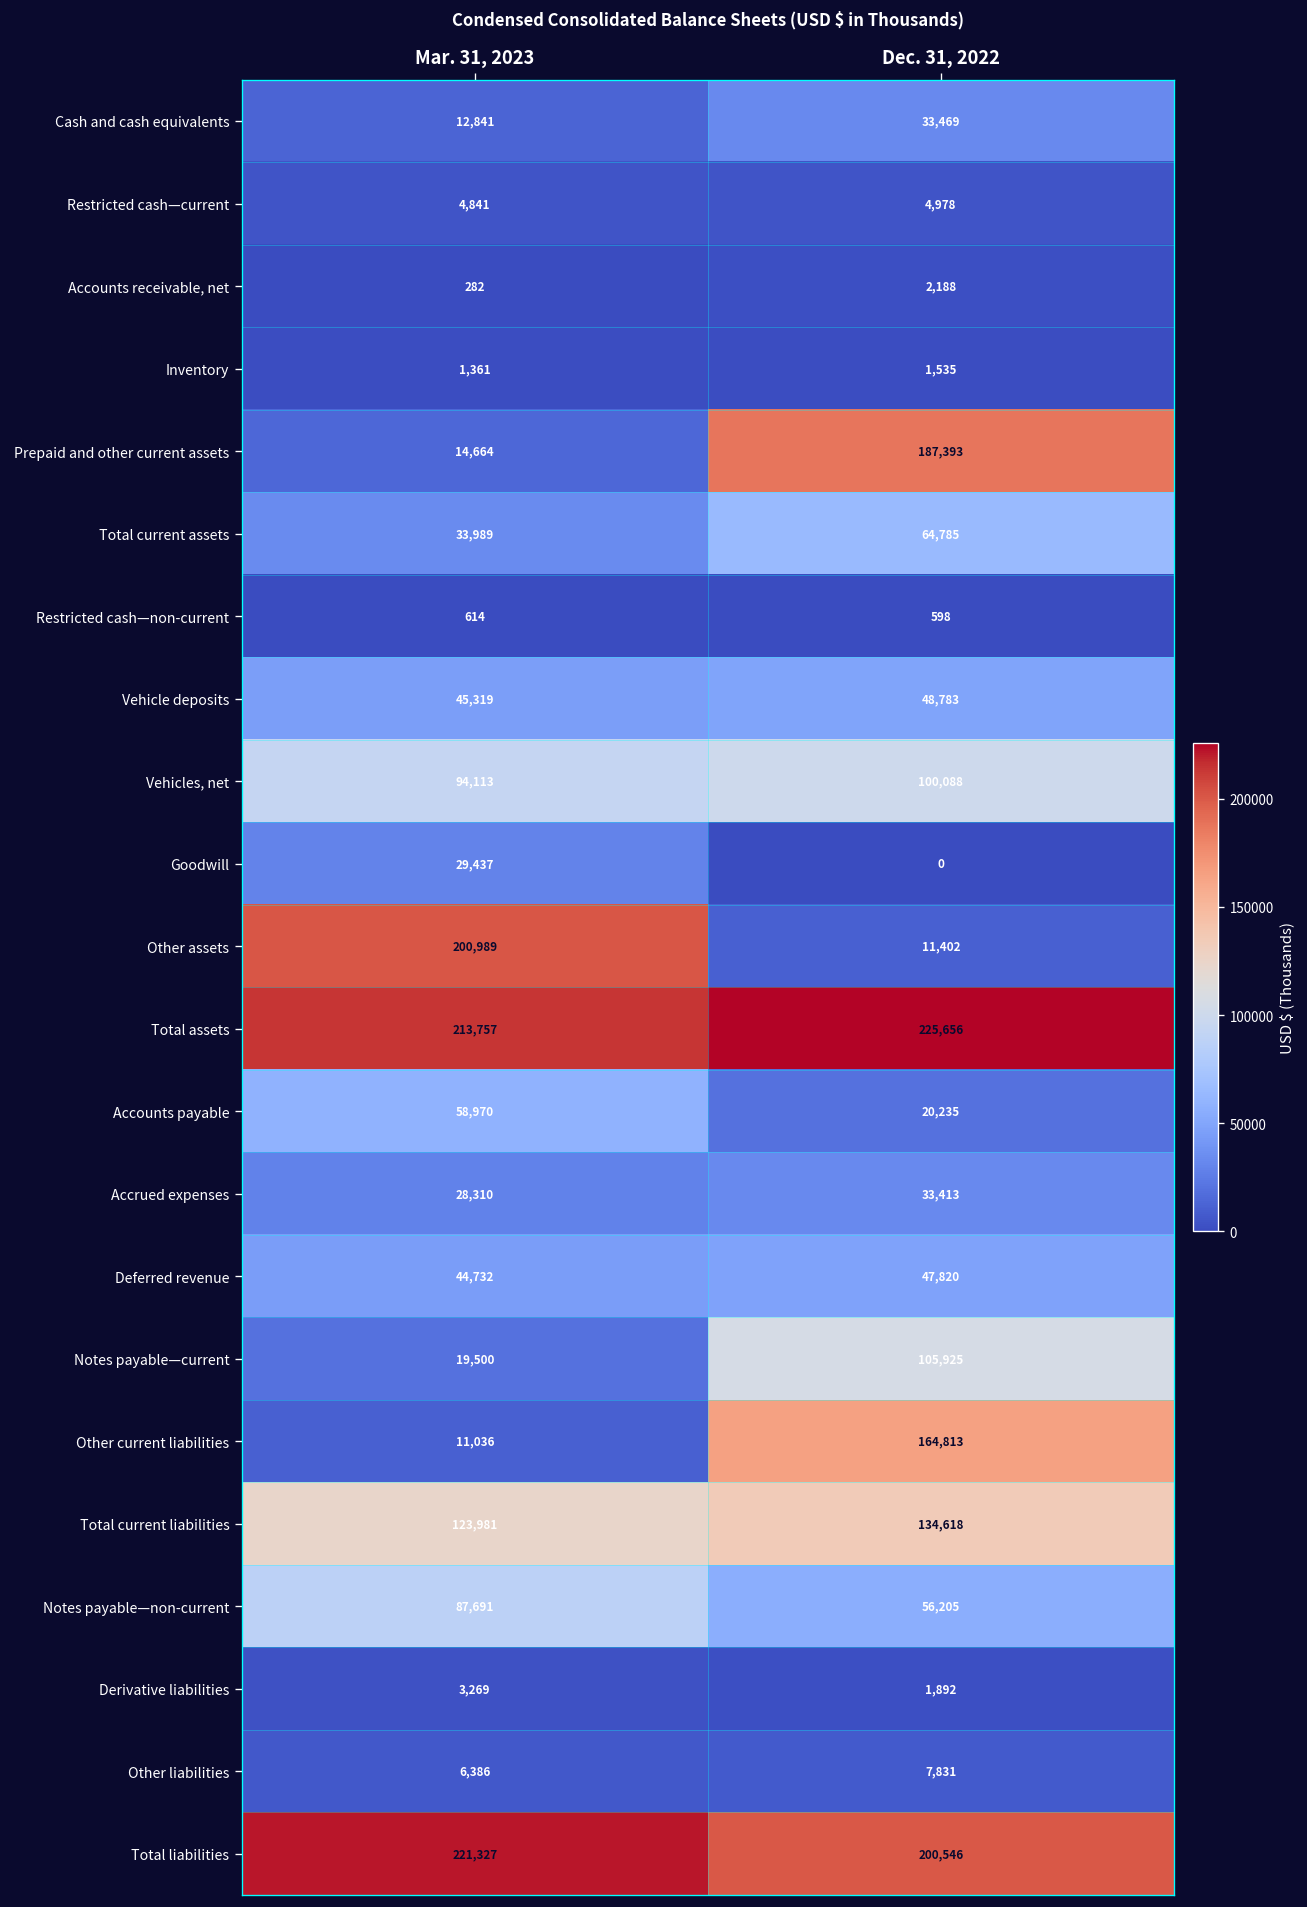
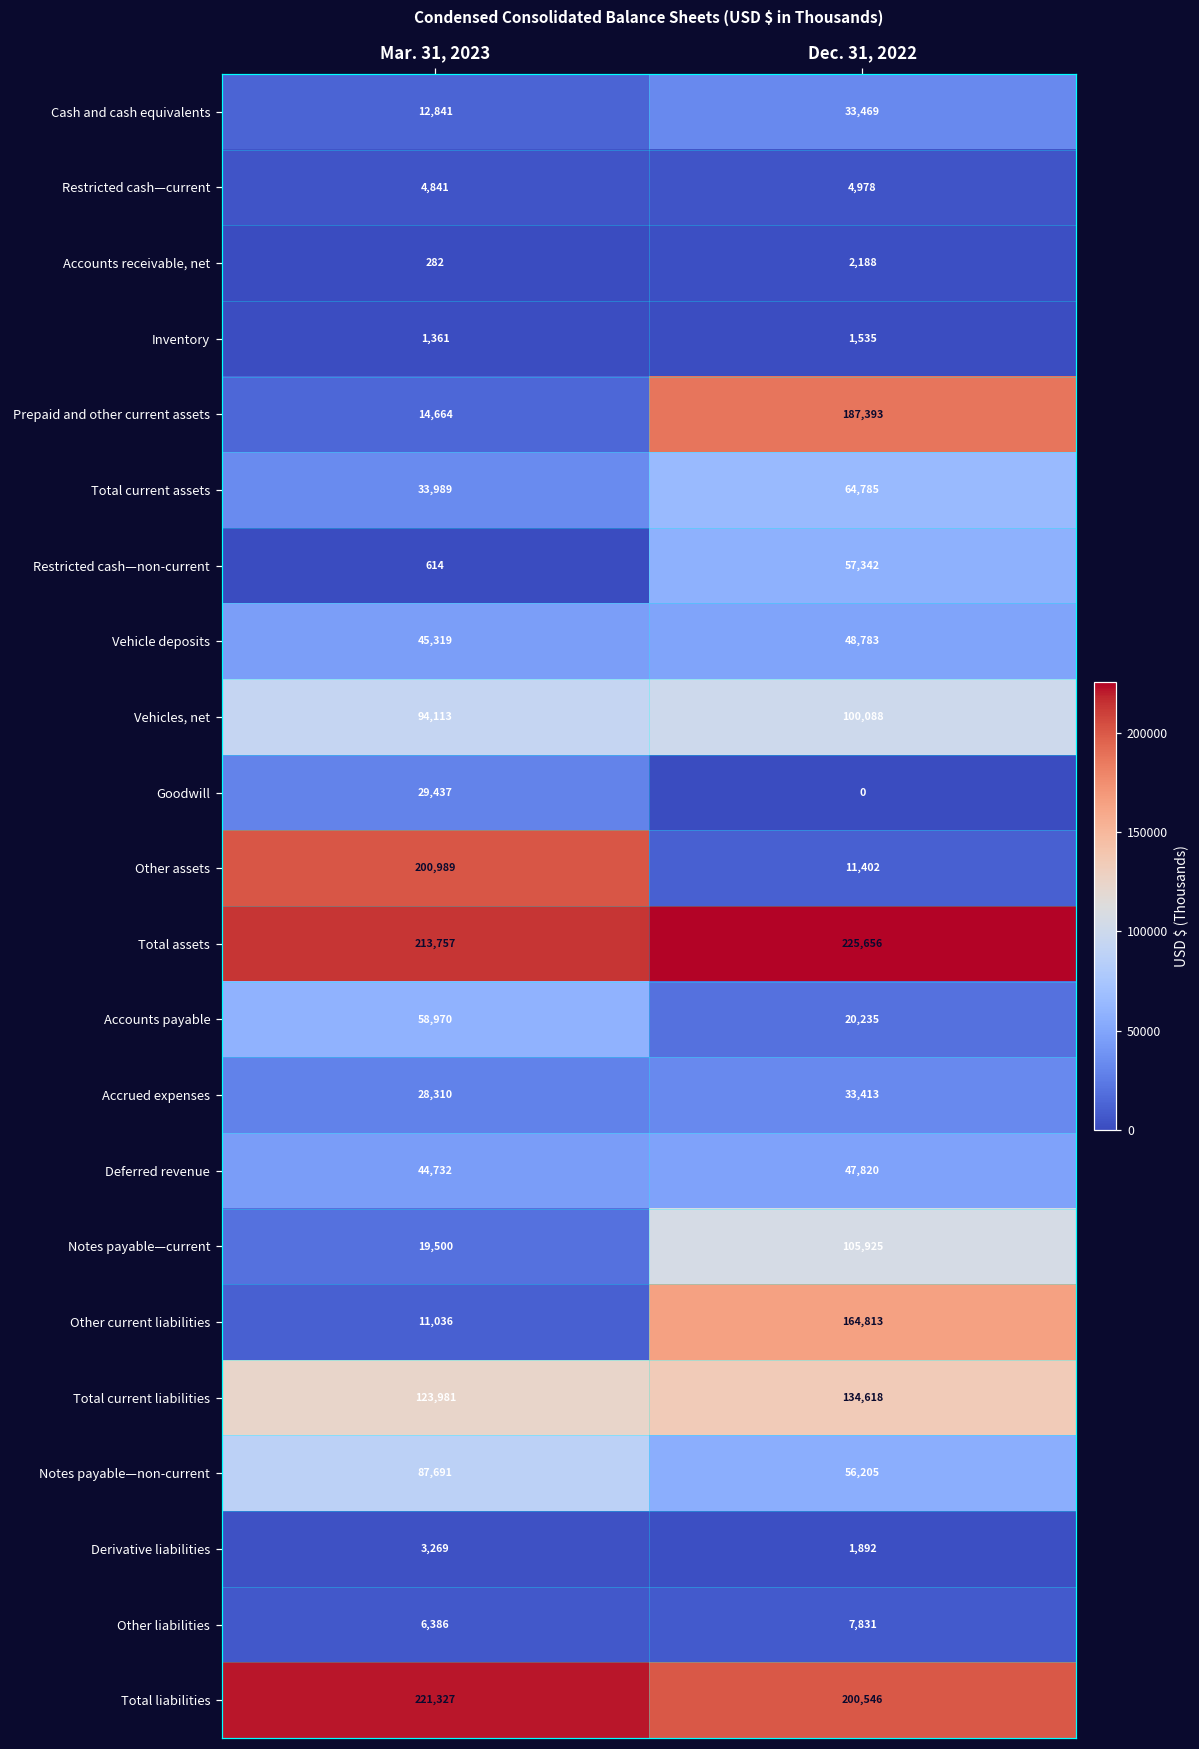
  {
    "Cash and cash equivalents": {
      "Mar. 31, 2023": "12,841",
      "Dec. 31, 2022": "33,469"
    },
    "Restricted cash—current": {
      "Mar. 31, 2023": "4,841",
      "Dec. 31, 2022": "4,978"
    },
    "Accounts receivable, net": {
      "Mar. 31, 2023": "282",
      "Dec. 31, 2022": "2,188"
    },
    "Inventory": {
      "Mar. 31, 2023": "1,361",
      "Dec. 31, 2022": "1,535"
    },
    "Prepaid and other current assets": {
      "Mar. 31, 2023": "14,664",
      "Dec. 31, 2022": "187,393"
    },
    "Total current assets": {
      "Mar. 31, 2023": "33,989",
      "Dec. 31, 2022": "64,785"
    },
    "Restricted cash—non-current": {
      "Mar. 31, 2023": "614",
-     "Dec. 31, 2022": "598"
+     "Dec. 31, 2022": "57,342"
    },
    "Vehicle deposits": {
      "Mar. 31, 2023": "45,319",
      "Dec. 31, 2022": "48,783"
    },
    "Vehicles, net": {
      "Mar. 31, 2023": "94,113",
      "Dec. 31, 2022": "100,088"
    },
    "Goodwill": {
      "Mar. 31, 2023": "29,437",
      "Dec. 31, 2022": "0"
    },
    "Other assets": {
      "Mar. 31, 2023": "200,989",
      "Dec. 31, 2022": "11,402"
    },
    "Total assets": {
      "Mar. 31, 2023": "213,757",
      "Dec. 31, 2022": "225,656"
    },
    "Accounts payable": {
      "Mar. 31, 2023": "58,970",
      "Dec. 31, 2022": "20,235"
    },
    "Accrued expenses": {
      "Mar. 31, 2023": "28,310",
      "Dec. 31, 2022": "33,413"
    },
    "Deferred revenue": {
      "Mar. 31, 2023": "44,732",
      "Dec. 31, 2022": "47,820"
    },
    "Notes payable—current": {
      "Mar. 31, 2023": "19,500"
    },
    "Other current liabilities": {
      "Mar. 31, 2023": "11,036",
      "Dec. 31, 2022": "164,813"
    },
    "Total current liabilities": {
      "Mar. 31, 2023": "123,981",
      "Dec. 31, 2022": "134,618"
    },
    "Notes payable—non-current": {
      "Mar. 31, 2023": "87,691",
      "Dec. 31, 2022": "56,205"
    },
    "Derivative liabilities": {
      "Mar. 31, 2023": "3,269",
      "Dec. 31, 2022": "1,892"
    },
    "Other liabilities": {
      "Mar. 31, 2023": "6,386",
      "Dec. 31, 2022": "7,831"
    },
    "Total liabilities": {
      "Mar. 31, 2023": "221,327",
      "Dec. 31, 2022": "200,546"
    }
  }
